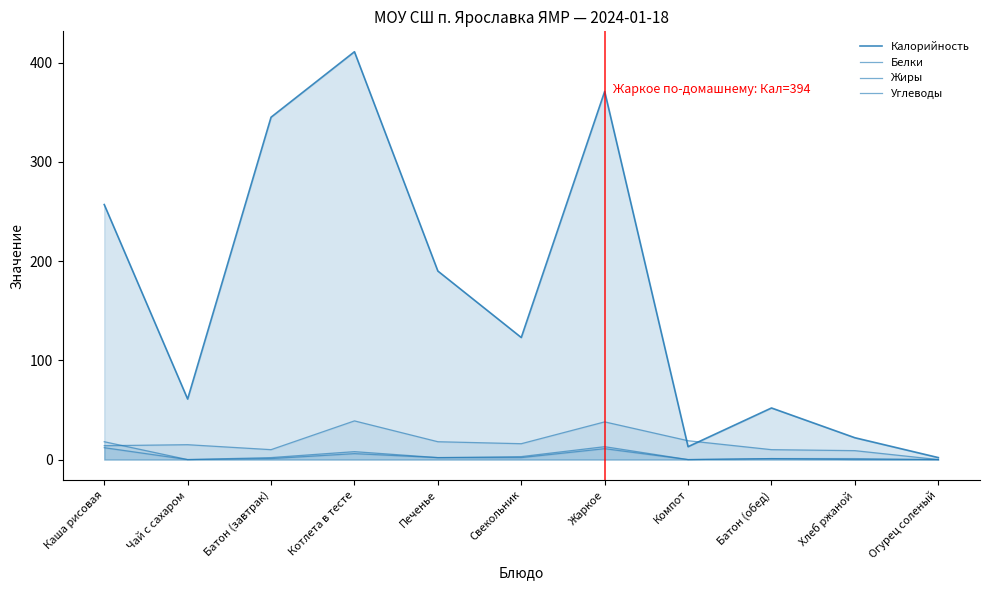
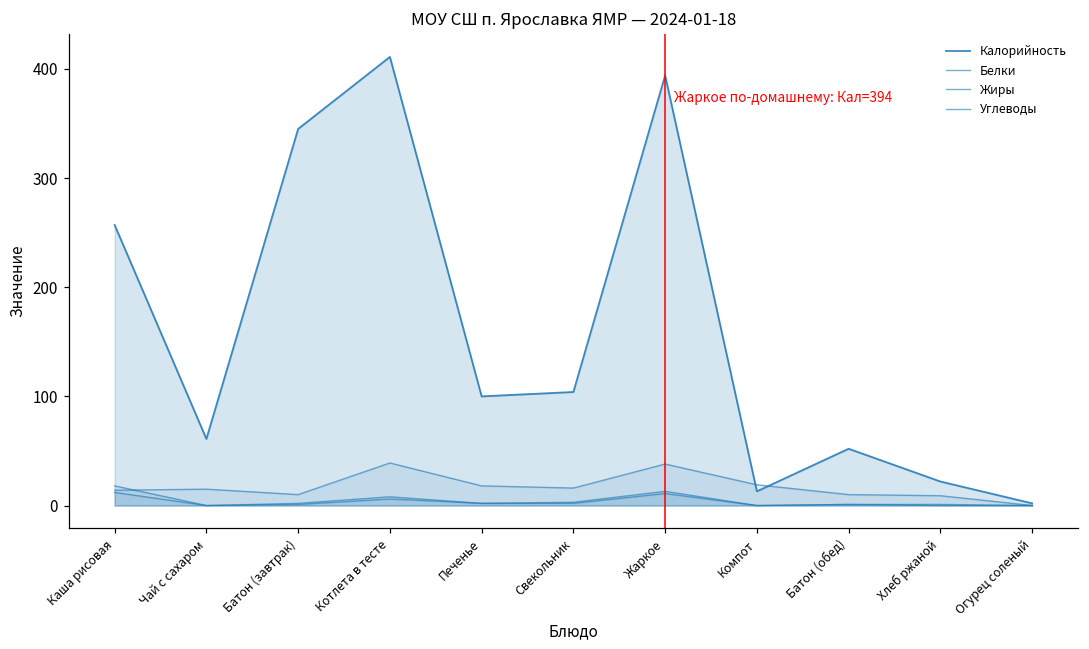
  {
    "Калорийность": {
      "Каша рисовая": 260,
      "Чай с сахаром": 60,
      "Батон (завтрак)": 350,
      "Котлета в тесте": 410,
-     "Печенье": 190,
-     "Свекольник": 120,
-     "Жаркое": 370,
+     "Печенье": 100,
+     "Свекольник": 100,
+     "Жаркое": 390,
      "Компот": 10,
      "Батон (обед)": 50,
      "Хлеб ржаной": 20
    }
  }
